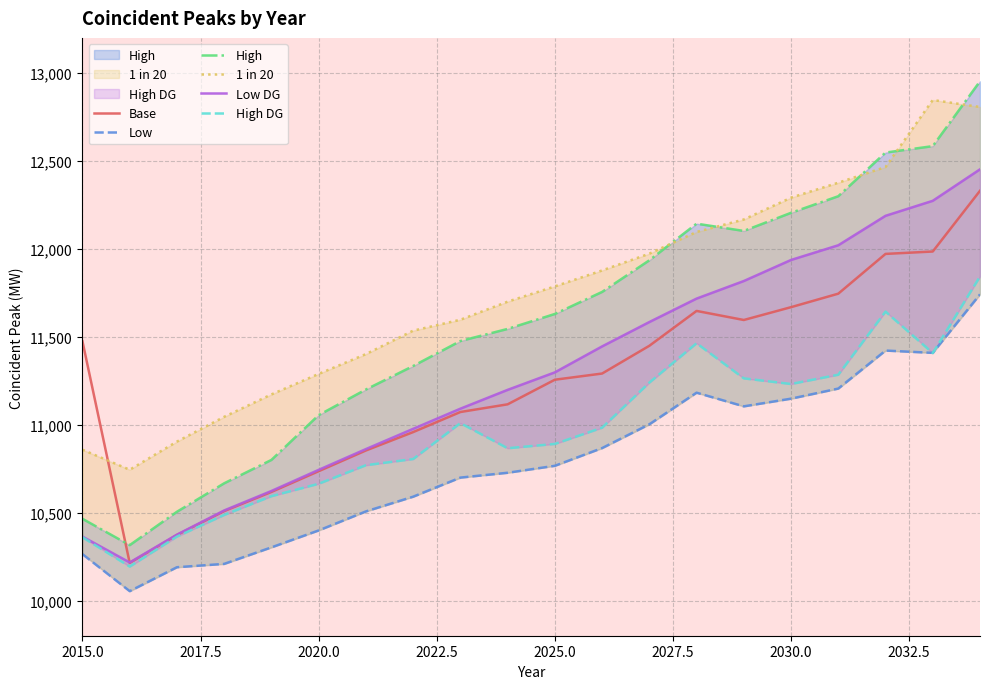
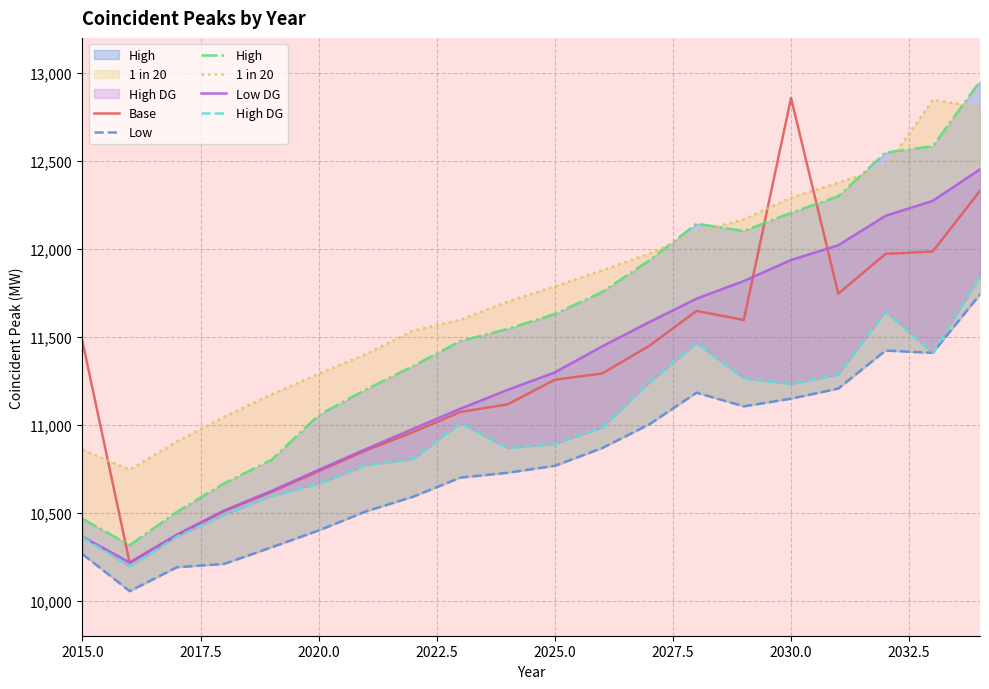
  {
    "Base": {
      "2015.0": "11,470",
      "2025.0": "11,260",
-     "2030.0": "11,670"
+     "2030.0": "12,860"
    },
    "1 in 20": {
      "2015.0": "10,860",
      "2020.0": "11,290",
      "2025.0": "11,790",
      "2030.0": "12,290"
    }
  }
